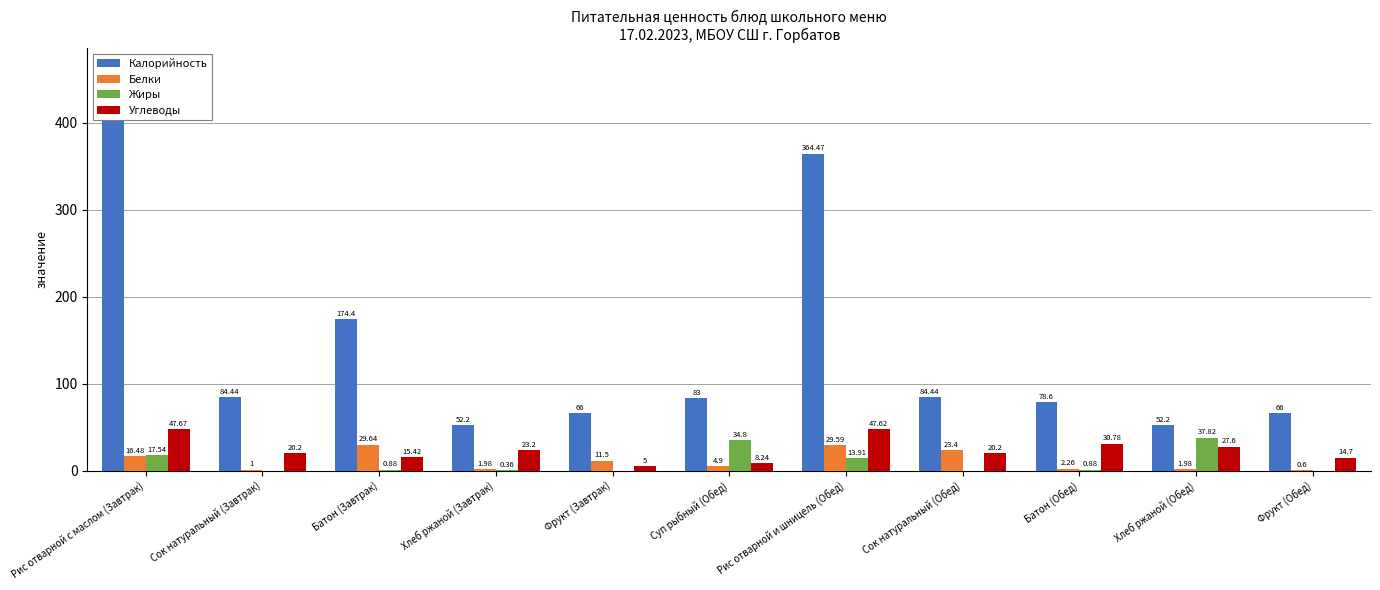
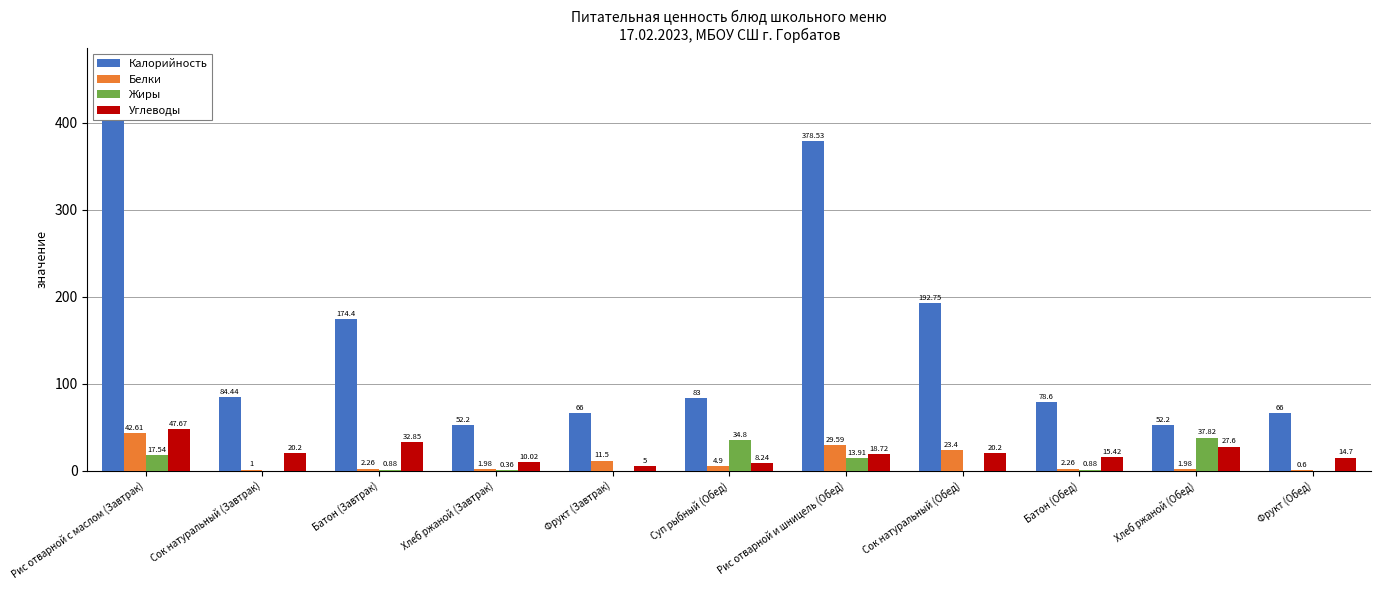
  {
    "Калорийность": {
      "Сок натуральный (Завтрак)": 84.44,
      "Батон (Завтрак)": 174.4,
      "Хлеб ржаной (Завтрак)": 52.2,
      "Фрукт (Завтрак)": 66,
      "Суп рыбный (Обед)": 83,
-     "Рис отварной и шницель (Обед)": 364.47,
-     "Сок натуральный (Обед)": 84.44,
+     "Рис отварной и шницель (Обед)": 378.53,
+     "Сок натуральный (Обед)": 192.75,
      "Батон (Обед)": 78.6,
      "Хлеб ржаной (Обед)": 52.2,
      "Фрукт (Обед)": 66
    },
    "Белки": {
-     "Рис отварной с маслом (Завтрак)": 16.48,
+     "Рис отварной с маслом (Завтрак)": 42.61,
      "Сок натуральный (Завтрак)": 1,
-     "Батон (Завтрак)": 29.64,
+     "Батон (Завтрак)": 2.26,
      "Хлеб ржаной (Завтрак)": 1.98,
      "Фрукт (Завтрак)": 11.5,
      "Суп рыбный (Обед)": 4.9,
      "Рис отварной и шницель (Обед)": 29.59,
      "Сок натуральный (Обед)": 23.4,
      "Батон (Обед)": 2.26,
      "Хлеб ржаной (Обед)": 1.98,
      "Фрукт (Обед)": 0.6
    },
    "Жиры": {
      "Рис отварной с маслом (Завтрак)": 17.54,
      "Батон (Завтрак)": 0.88,
      "Хлеб ржаной (Завтрак)": 0.36,
      "Суп рыбный (Обед)": 34.8,
      "Рис отварной и шницель (Обед)": 13.91,
      "Батон (Обед)": 0.88,
      "Хлеб ржаной (Обед)": 37.82
    },
    "Углеводы": {
      "Рис отварной с маслом (Завтрак)": 47.67,
      "Сок натуральный (Завтрак)": 20.2,
-     "Батон (Завтрак)": 15.42,
-     "Хлеб ржаной (Завтрак)": 23.2,
+     "Батон (Завтрак)": 32.85,
+     "Хлеб ржаной (Завтрак)": 10.02,
      "Фрукт (Завтрак)": 5,
      "Суп рыбный (Обед)": 8.24,
-     "Рис отварной и шницель (Обед)": 47.62,
+     "Рис отварной и шницель (Обед)": 18.72,
      "Сок натуральный (Обед)": 20.2,
-     "Батон (Обед)": 30.78,
+     "Батон (Обед)": 15.42,
      "Хлеб ржаной (Обед)": 27.6,
      "Фрукт (Обед)": 14.7
    }
  }
